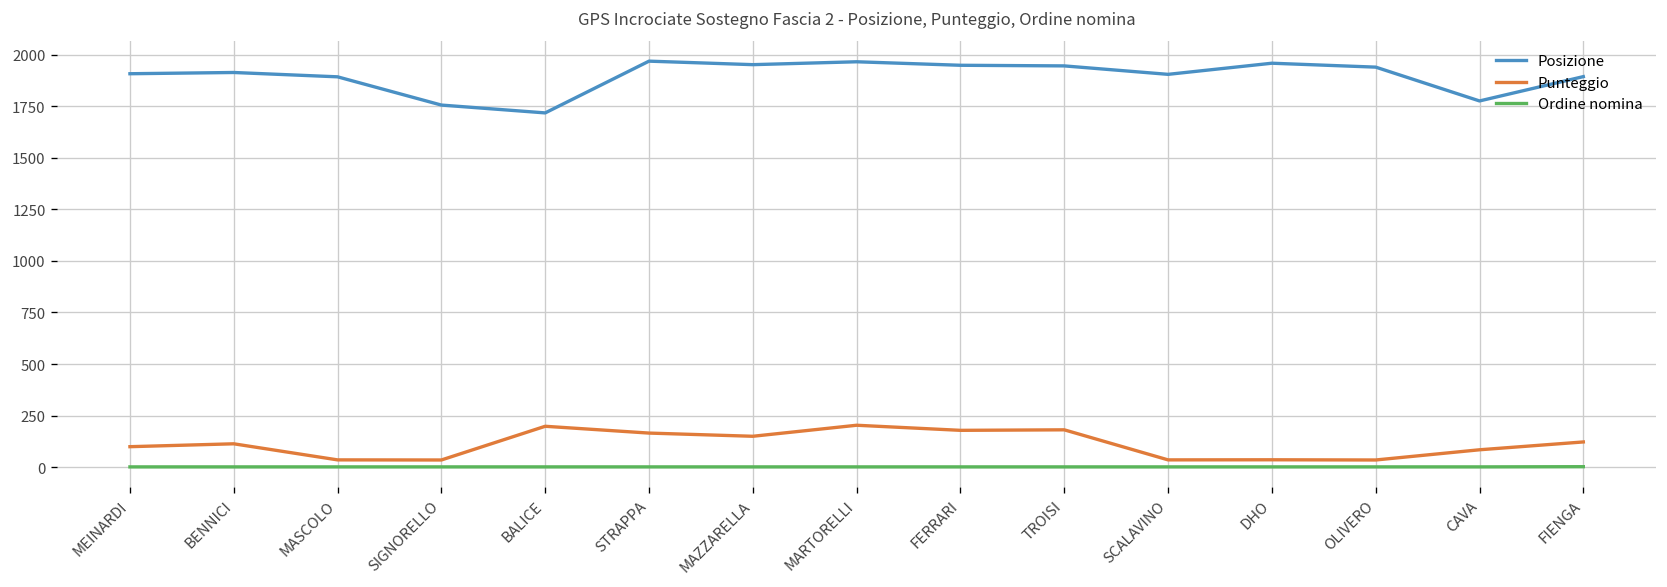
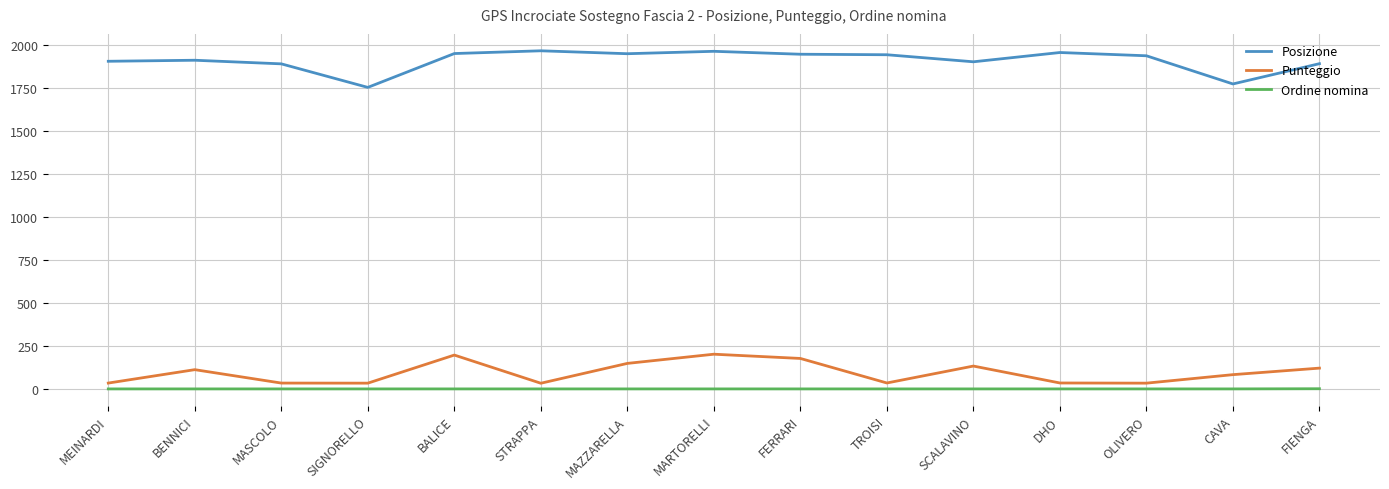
  {
    "Posizione": {
      "MEINARDI": 1910,
      "BENNICI": 1910,
      "MASCOLO": 1890,
      "SIGNORELLO": 1760,
-     "BALICE": 1720,
+     "BALICE": 1950,
      "STRAPPA": 1970,
      "MAZZARELLA": 1950,
      "MARTORELLI": 1970,
      "FERRARI": 1950,
      "TROISI": 1950,
      "SCALAVINO": 1910,
      "DHO": 1960,
      "OLIVERO": 1940,
      "CAVA": 1780,
      "FIENGA": 1890
    },
    "Punteggio": {
-     "MEINARDI": 100,
+     "MEINARDI": 40,
      "BENNICI": 110,
      "MASCOLO": 40,
      "SIGNORELLO": 30,
      "BALICE": 200,
-     "STRAPPA": 170,
+     "STRAPPA": 30,
      "MAZZARELLA": 150,
      "MARTORELLI": 200,
      "FERRARI": 180,
-     "TROISI": 180,
-     "SCALAVINO": 40,
+     "TROISI": 40,
+     "SCALAVINO": 130,
      "DHO": 40,
      "OLIVERO": 30,
      "CAVA": 80,
      "FIENGA": 120
    },
    "Ordine nomina": {
      "MEINARDI": 0,
      "BENNICI": 0,
      "MASCOLO": 0,
      "SIGNORELLO": 0,
      "BALICE": 0,
      "STRAPPA": 0,
      "MAZZARELLA": 0,
      "MARTORELLI": 0,
      "FERRARI": 0,
      "TROISI": 0,
      "SCALAVINO": 0,
      "DHO": 0,
      "OLIVERO": 0,
      "CAVA": 0,
      "FIENGA": 0
    }
  }
